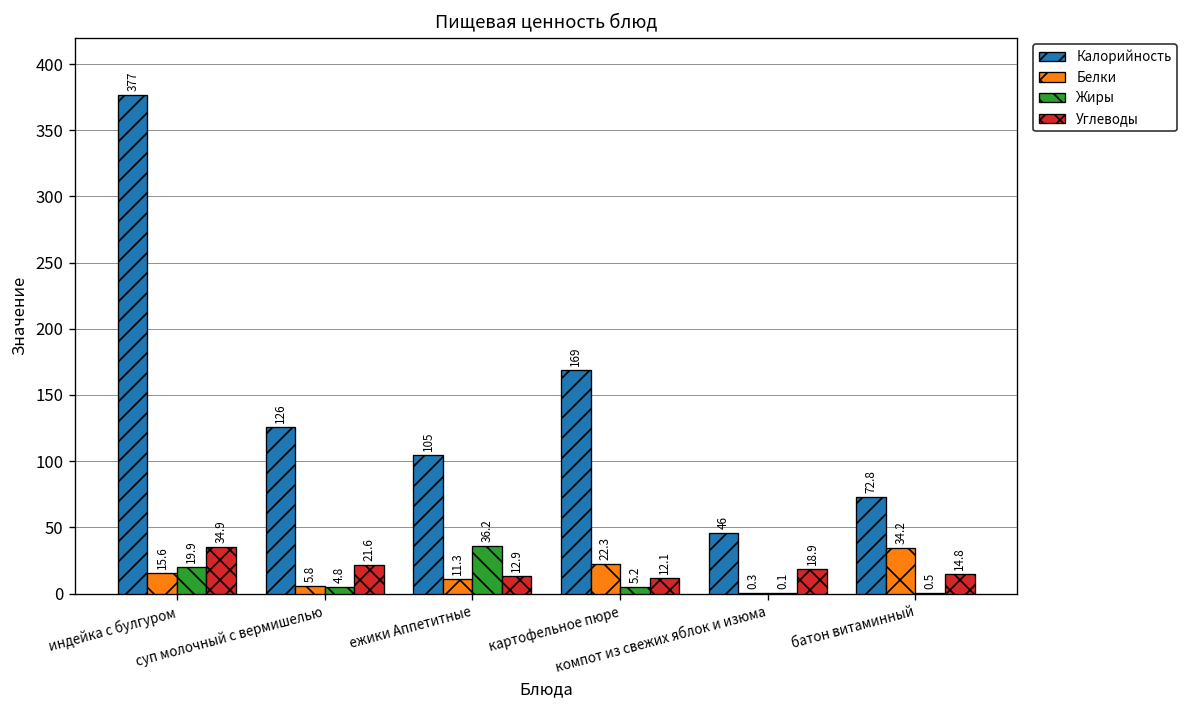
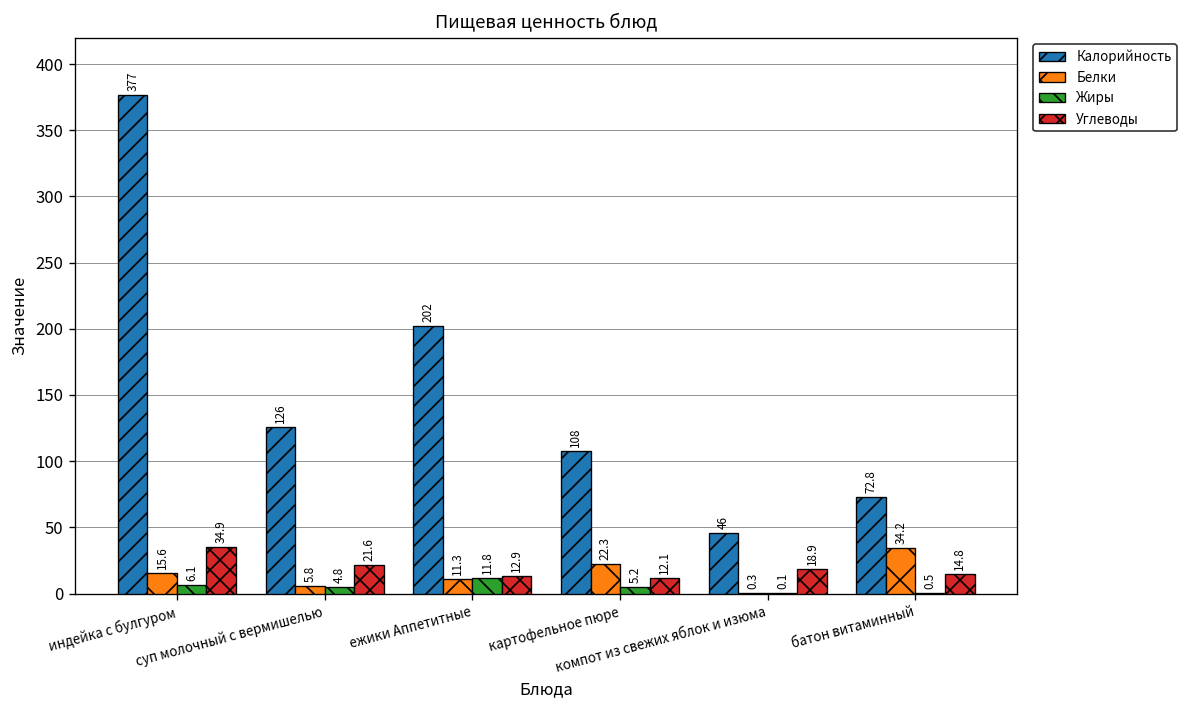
  {
    "Калорийность": {
      "индейка с булгуром": 377,
      "суп молочный с вермишелью": 126,
-     "ежики Аппетитные": 105,
-     "картофельное пюре": 169,
+     "ежики Аппетитные": 202,
+     "картофельное пюре": 108,
      "компот из свежих яблок и изюма": 46,
      "батон витаминный": 72.8
    },
    "Белки": {
      "индейка с булгуром": 15.6,
      "суп молочный с вермишелью": 5.8,
      "ежики Аппетитные": 11.3,
      "картофельное пюре": 22.3,
      "компот из свежих яблок и изюма": 0.3,
      "батон витаминный": 34.2
    },
    "Жиры": {
-     "индейка с булгуром": 19.9,
+     "индейка с булгуром": 6.1,
      "суп молочный с вермишелью": 4.8,
-     "ежики Аппетитные": 36.2,
+     "ежики Аппетитные": 11.8,
      "картофельное пюре": 5.2,
      "компот из свежих яблок и изюма": 0.1,
      "батон витаминный": 0.5
    },
    "Углеводы": {
      "индейка с булгуром": 34.9,
      "суп молочный с вермишелью": 21.6,
      "ежики Аппетитные": 12.9,
      "картофельное пюре": 12.1,
      "компот из свежих яблок и изюма": 18.9,
      "батон витаминный": 14.8
    }
  }
